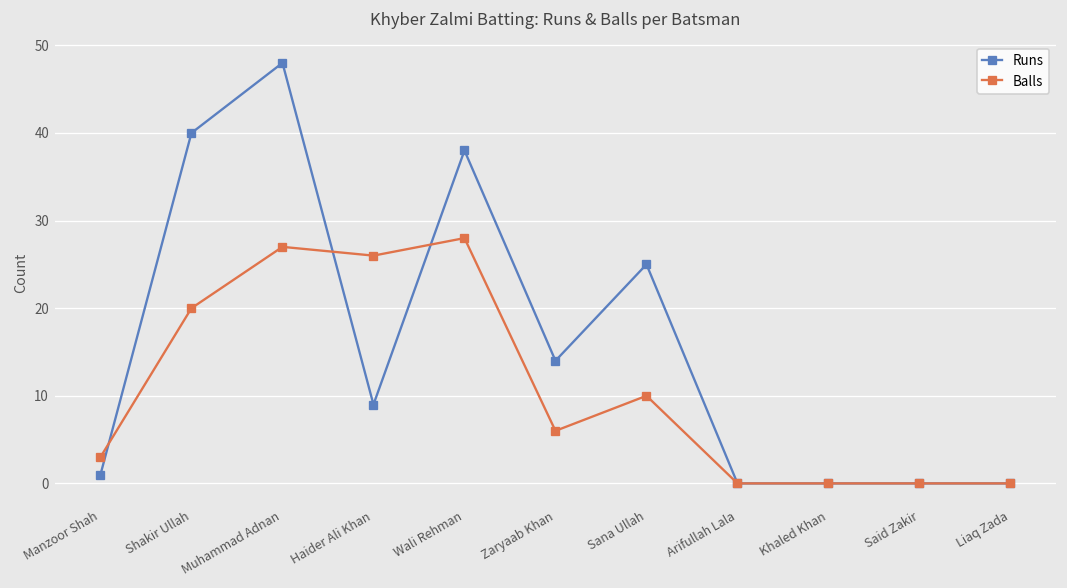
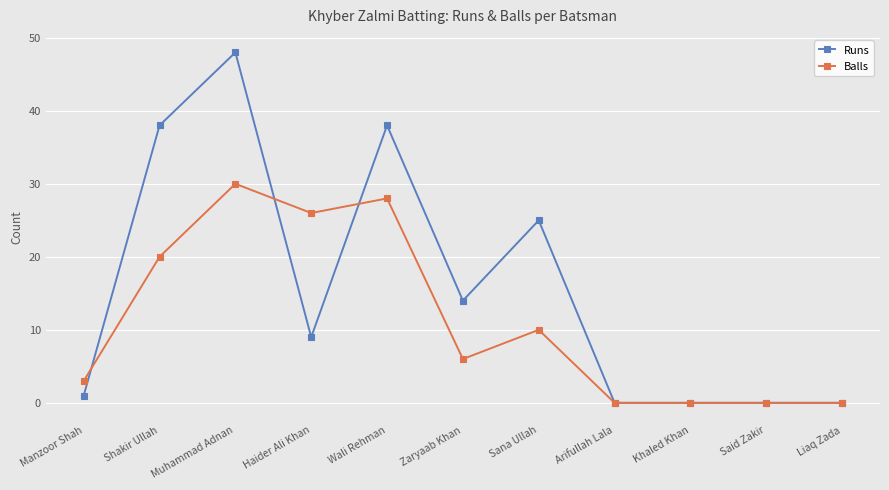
  {
    "Runs": {
      "Manzoor Shah": 1,
-     "Shakir Ullah": 40,
+     "Shakir Ullah": 38,
      "Muhammad Adnan": 48,
      "Haider Ali Khan": 9,
      "Wali Rehman": 38,
      "Zaryaab Khan": 14,
      "Sana Ullah": 25
    },
    "Balls": {
      "Manzoor Shah": 3,
      "Shakir Ullah": 20,
-     "Muhammad Adnan": 27,
+     "Muhammad Adnan": 30,
      "Haider Ali Khan": 26,
      "Wali Rehman": 28,
      "Zaryaab Khan": 6,
      "Sana Ullah": 10
    }
  }
